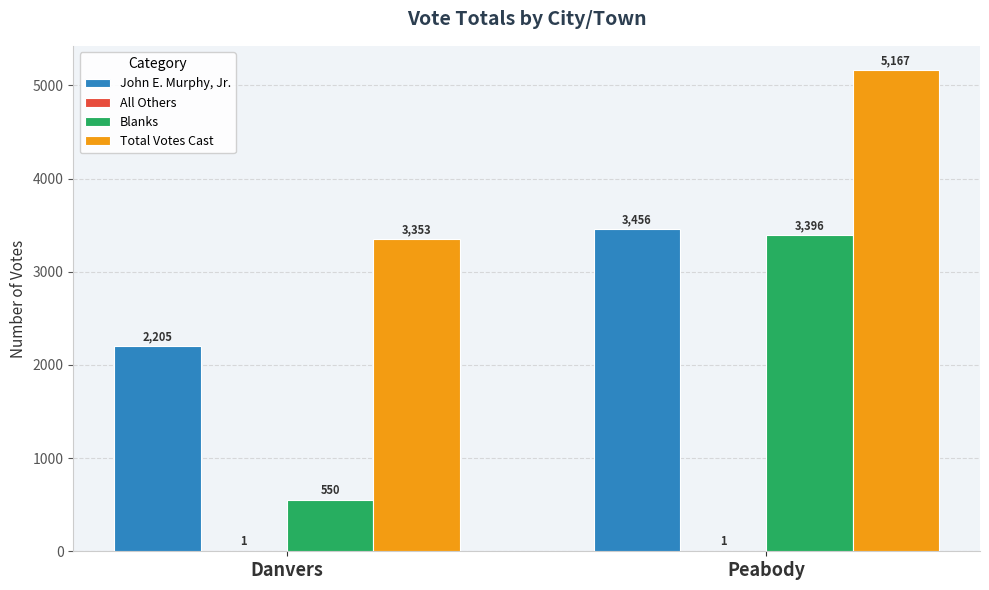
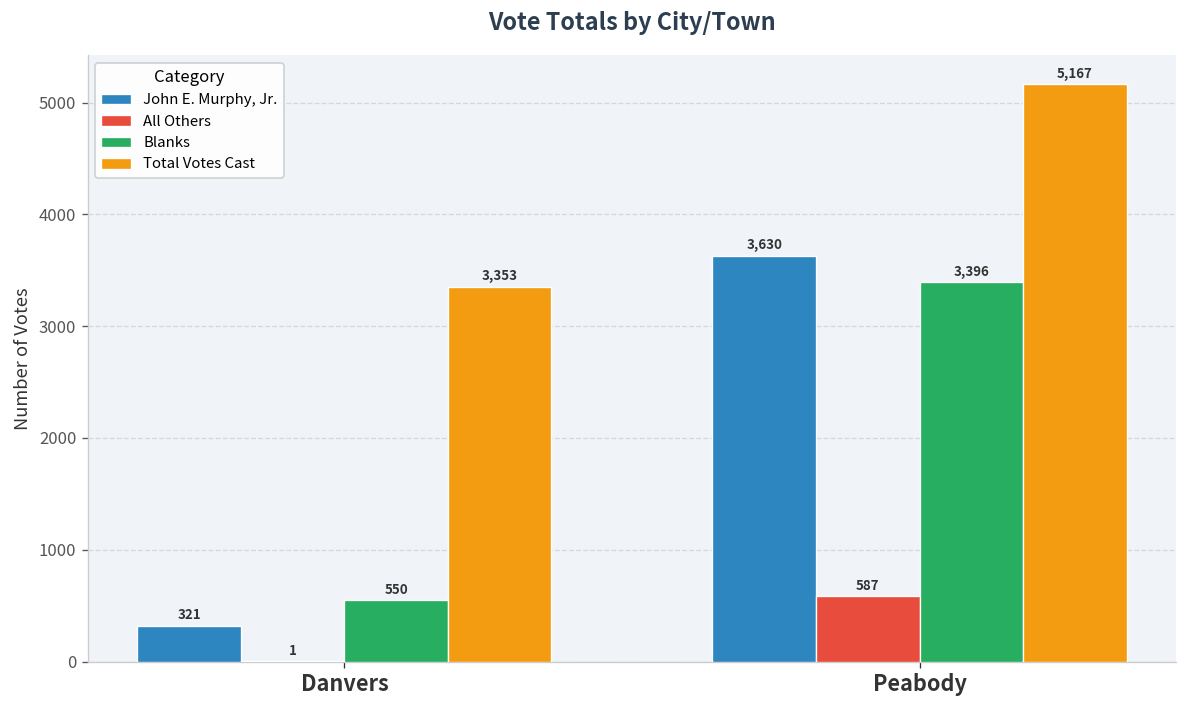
  {
    "John E. Murphy, Jr.": {
-     "Danvers": "2,205",
-     "Peabody": "3,456"
+     "Danvers": "321",
+     "Peabody": "3,630"
    },
    "All Others": {
      "Danvers": "1",
-     "Peabody": "1"
+     "Peabody": "587"
    },
    "Blanks": {
      "Danvers": "550",
      "Peabody": "3,396"
    },
    "Total Votes Cast": {
      "Danvers": "3,353",
      "Peabody": "5,167"
    }
  }
